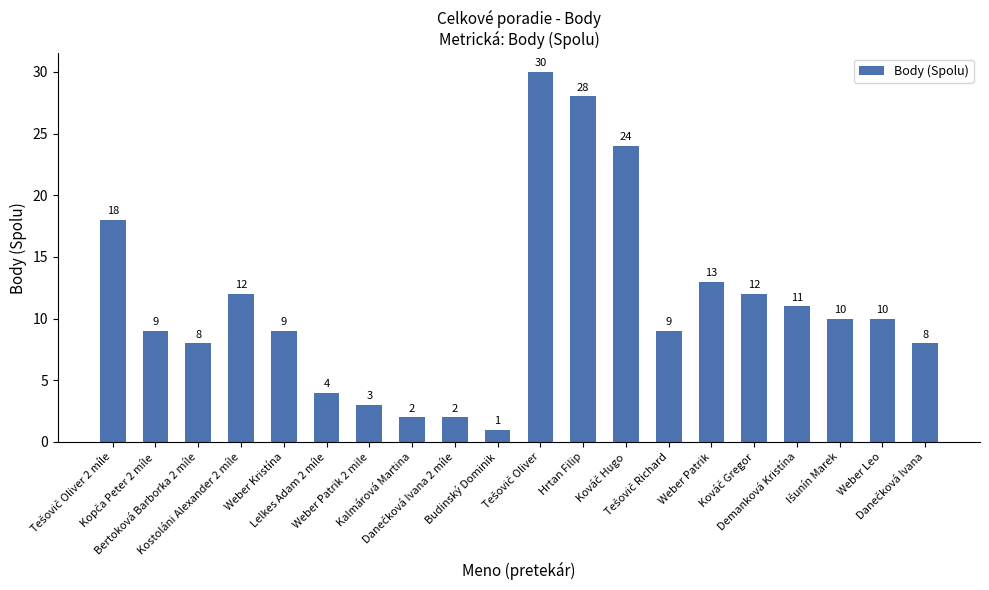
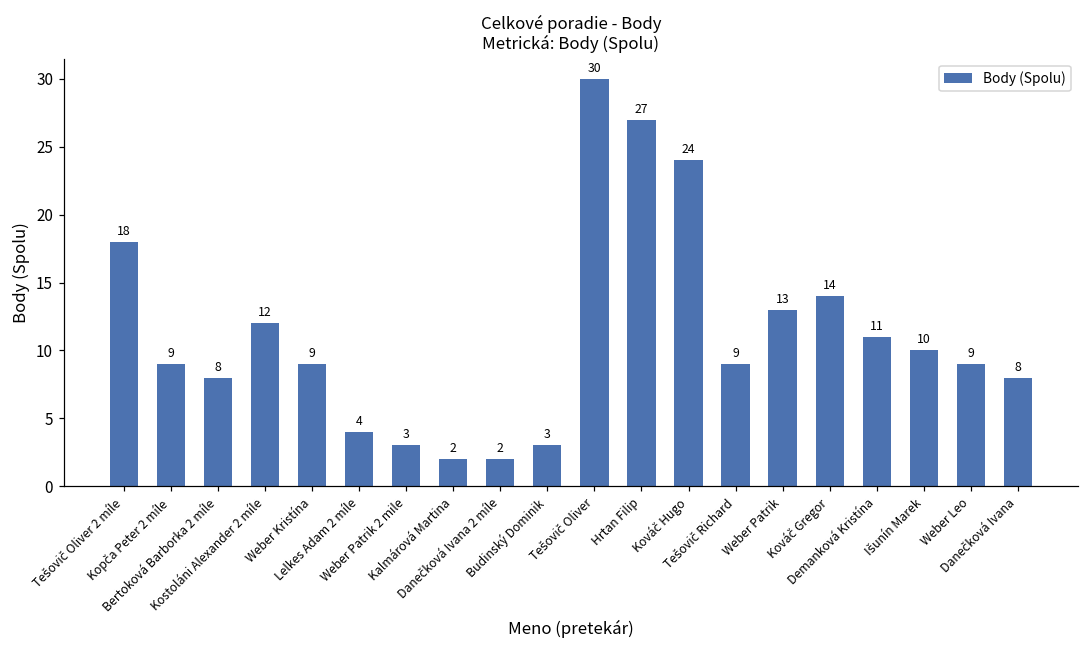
  {
    "Tešovič Oliver 2 míle": 18,
    "Kopča Peter 2 míle": 9,
    "Bertoková Barborka 2 míle": 8,
    "Kostoláni Alexander 2 míle": 12,
    "Weber Kristína": 9,
    "Lelkes Adam 2 míle": 4,
    "Weber Patrik 2 mile": 3,
    "Kalmárová Martina": 2,
    "Danečková Ivana 2 míle": 2,
-   "Budinský Dominik": 1,
+   "Budinský Dominik": 3,
    "Tešovič Oliver": 30,
-   "Hrtan Filip": 28,
+   "Hrtan Filip": 27,
    "Kováč Hugo": 24,
    "Tešovič Richard": 9,
    "Weber Patrik": 13,
-   "Kováč Gregor": 12,
+   "Kováč Gregor": 14,
    "Demanková Kristína": 11,
    "Išunín Marek": 10,
-   "Weber Leo": 10,
+   "Weber Leo": 9,
    "Danečková Ivana": 8
  }
